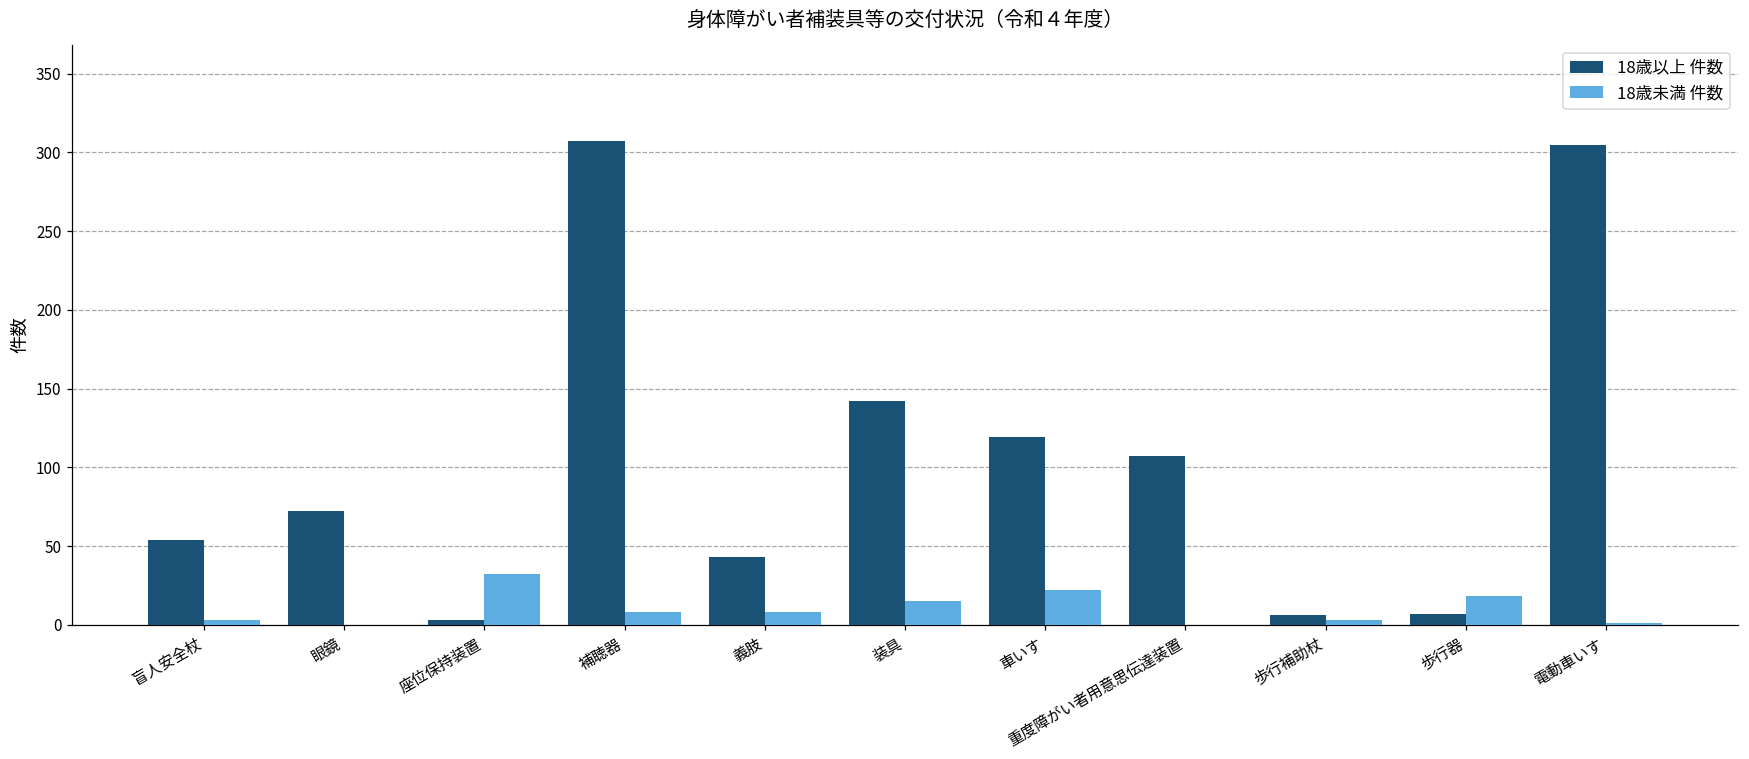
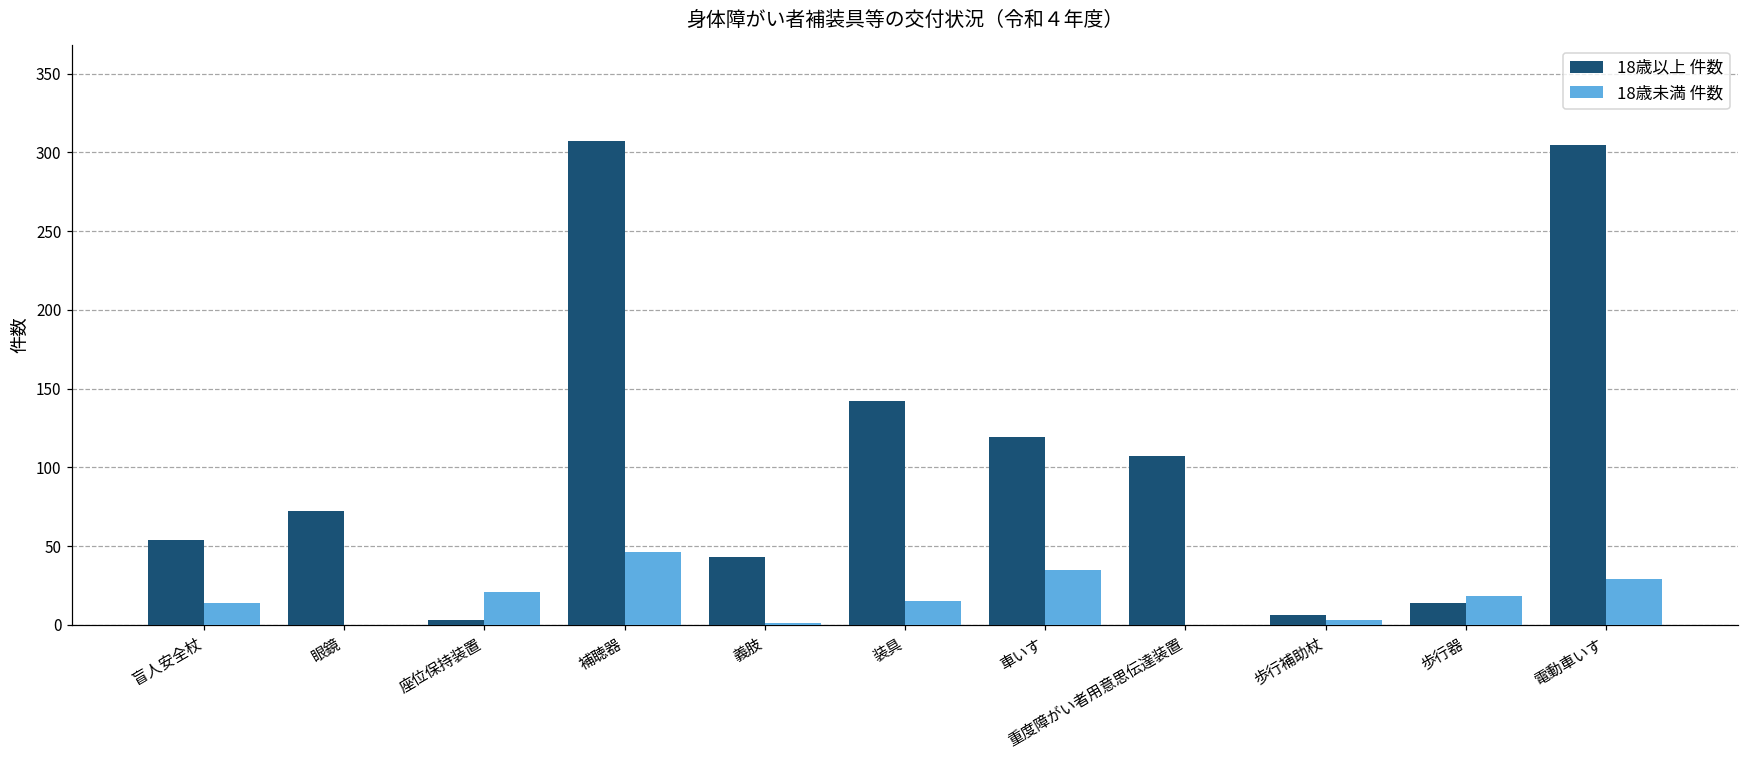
  {
    "18歳以上 件数": {
      "盲人安全杖": 54,
      "眼鏡": 72,
      "座位保持装置": 3,
      "補聴器": 307,
      "義肢": 43,
      "装具": 142,
      "車いす": 119,
      "重度障がい者用意思伝達装置": 107,
      "歩行補助杖": 6,
-     "歩行器": 7,
+     "歩行器": 14,
      "電動車いす": 305
    },
    "18歳未満 件数": {
-     "盲人安全杖": 3,
+     "盲人安全杖": 14,
      "眼鏡": 0,
-     "座位保持装置": 32,
-     "補聴器": 8,
-     "義肢": 8,
+     "座位保持装置": 21,
+     "補聴器": 46,
+     "義肢": 1,
      "装具": 15,
-     "車いす": 22,
+     "車いす": 35,
      "重度障がい者用意思伝達装置": 0,
      "歩行補助杖": 3,
      "歩行器": 18,
-     "電動車いす": 1
+     "電動車いす": 29
    }
  }
